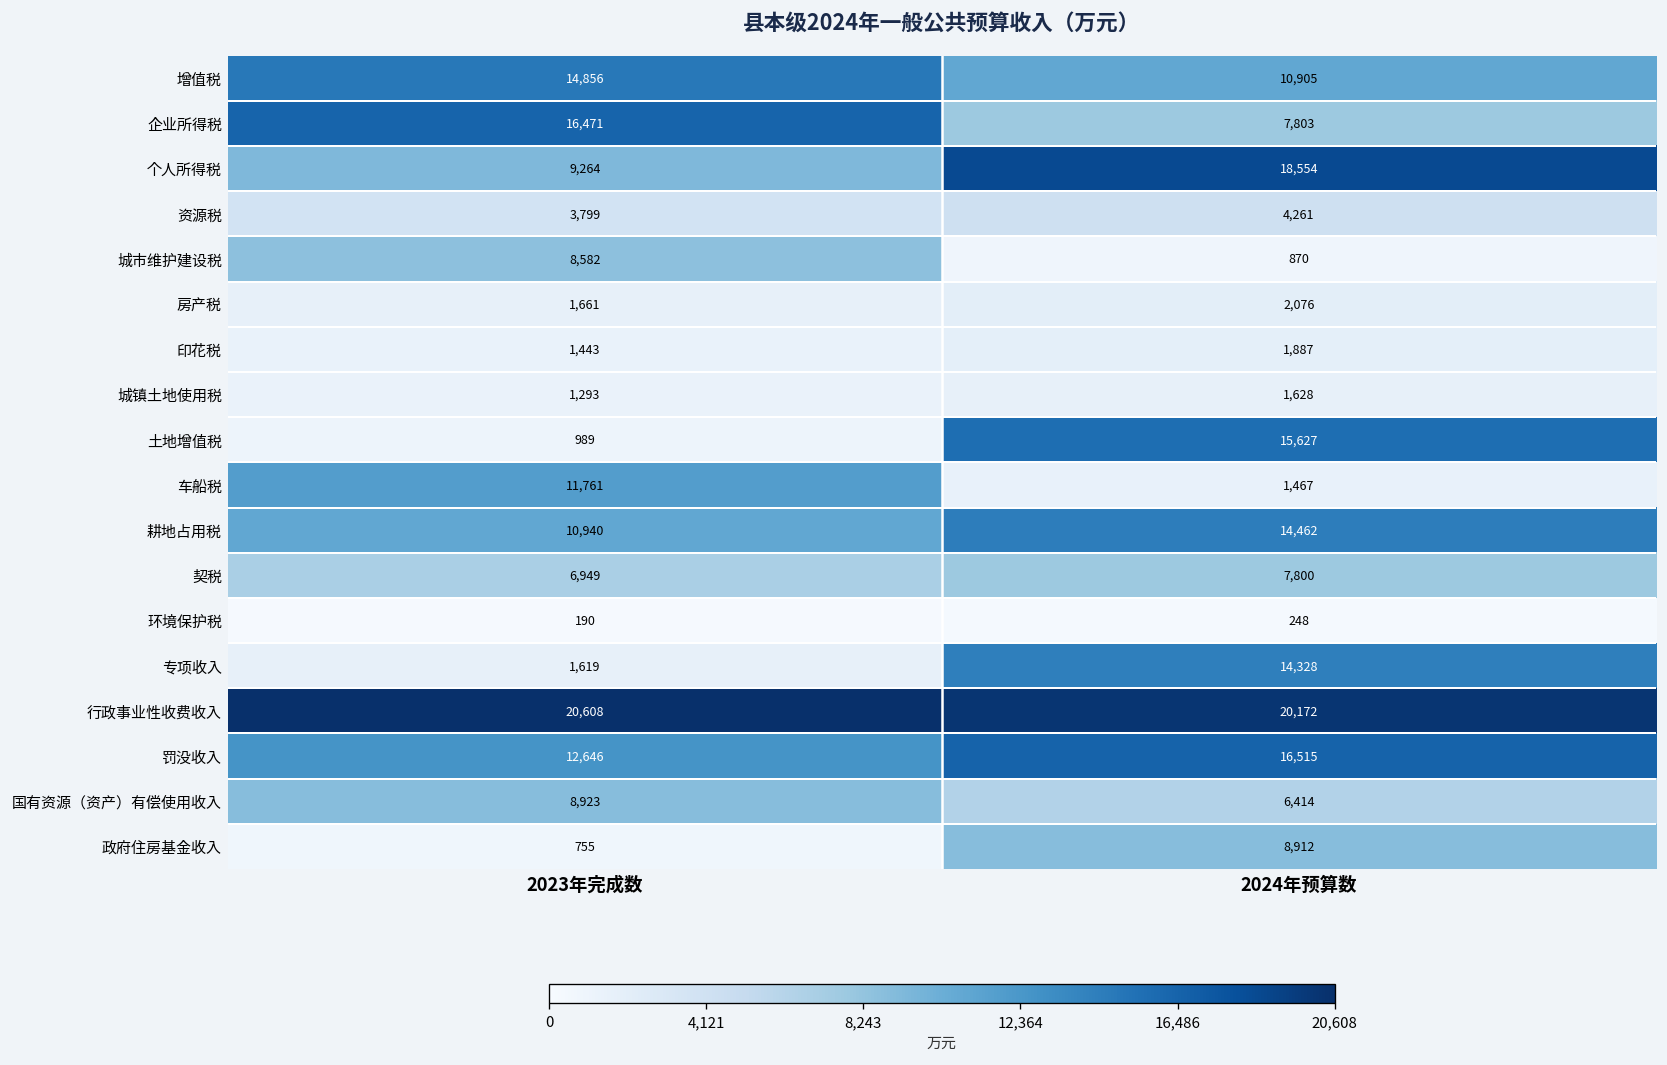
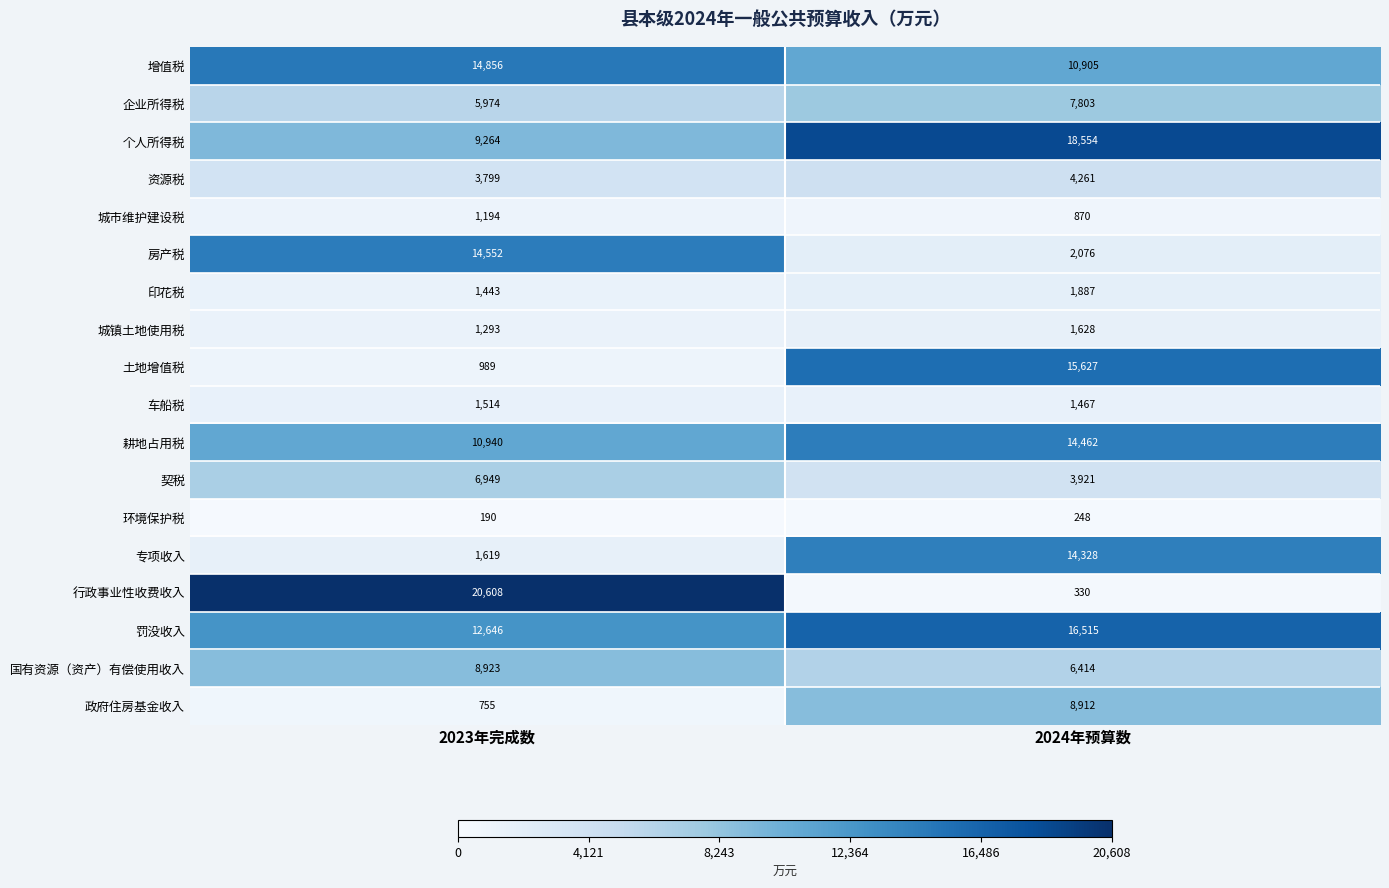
  {
    "增值税": {
      "2023年完成数": "14,856",
      "2024年预算数": "10,905"
    },
    "企业所得税": {
-     "2023年完成数": "16,471",
+     "2023年完成数": "5,974",
      "2024年预算数": "7,803"
    },
    "个人所得税": {
      "2023年完成数": "9,264",
      "2024年预算数": "18,554"
    },
    "资源税": {
      "2023年完成数": "3,799",
      "2024年预算数": "4,261"
    },
    "城市维护建设税": {
-     "2023年完成数": "8,582",
+     "2023年完成数": "1,194",
      "2024年预算数": "870"
    },
    "房产税": {
-     "2023年完成数": "1,661",
+     "2023年完成数": "14,552",
      "2024年预算数": "2,076"
    },
    "印花税": {
      "2023年完成数": "1,443",
      "2024年预算数": "1,887"
    },
    "城镇土地使用税": {
      "2023年完成数": "1,293",
      "2024年预算数": "1,628"
    },
    "土地增值税": {
      "2023年完成数": "989",
      "2024年预算数": "15,627"
    },
    "车船税": {
-     "2023年完成数": "11,761",
+     "2023年完成数": "1,514",
      "2024年预算数": "1,467"
    },
    "耕地占用税": {
      "2023年完成数": "10,940",
      "2024年预算数": "14,462"
    },
    "契税": {
      "2023年完成数": "6,949",
-     "2024年预算数": "7,800"
+     "2024年预算数": "3,921"
    },
    "环境保护税": {
      "2023年完成数": "190",
      "2024年预算数": "248"
    },
    "专项收入": {
      "2023年完成数": "1,619",
      "2024年预算数": "14,328"
    },
    "行政事业性收费收入": {
      "2023年完成数": "20,608",
-     "2024年预算数": "20,172"
+     "2024年预算数": "330"
    },
    "罚没收入": {
      "2023年完成数": "12,646",
      "2024年预算数": "16,515"
    },
    "国有资源（资产）有偿使用收入": {
      "2023年完成数": "8,923",
      "2024年预算数": "6,414"
    },
    "政府住房基金收入": {
      "2023年完成数": "755",
      "2024年预算数": "8,912"
    }
  }
